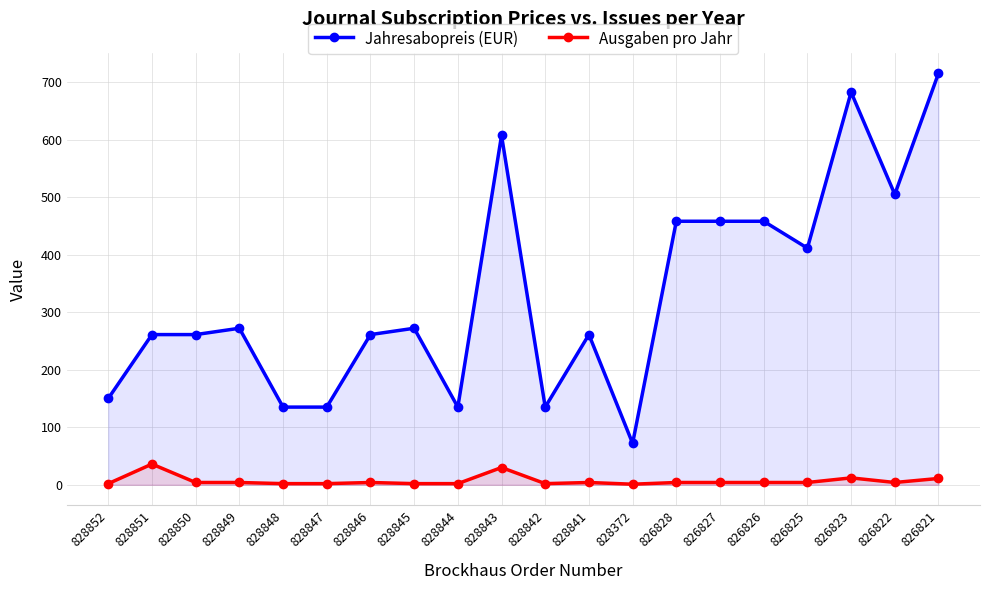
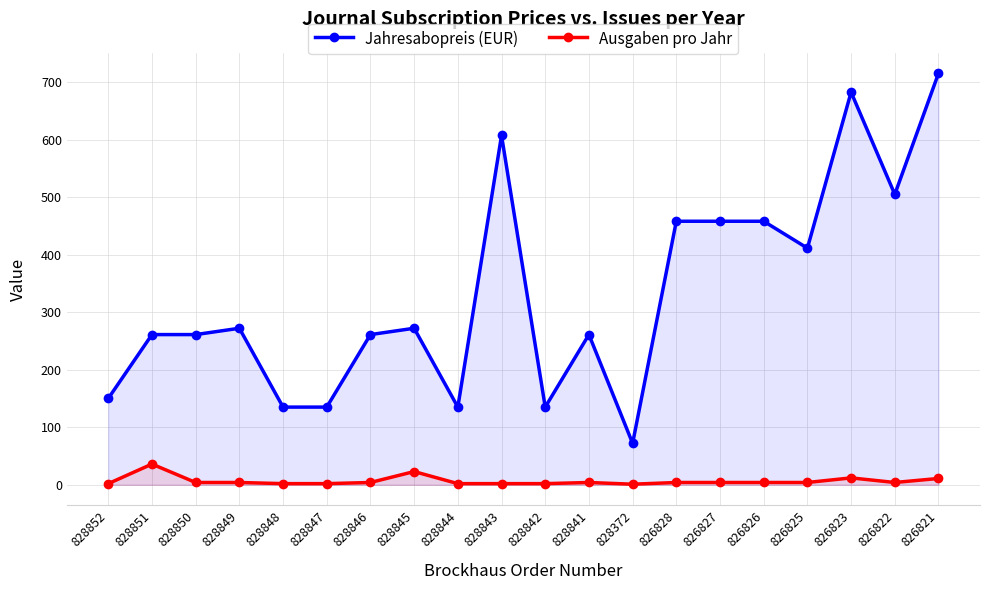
  {
    "Jahresabopreis (EUR)": {
      "828852": 150,
      "828851": 260,
      "828850": 260,
      "828849": 270,
      "828848": 140,
      "828847": 140,
      "828846": 260,
      "828845": 270,
      "828844": 140,
      "828843": 610,
      "828842": 140,
      "828841": 260,
      "828372": 70,
      "826828": 460,
      "826827": 460,
      "826826": 460,
      "826825": 410,
      "826823": 680,
      "826822": 500,
      "826821": 710
    },
    "Ausgaben pro Jahr": {
      "828852": 0,
      "828851": 40,
      "828850": 0,
      "828849": 0,
      "828848": 0,
      "828847": 0,
      "828846": 0,
-     "828845": 0,
+     "828845": 20,
      "828844": 0,
-     "828843": 30,
+     "828843": 0,
      "828842": 0,
      "828841": 0,
      "828372": 0,
      "826828": 0,
      "826827": 0,
      "826826": 0,
      "826825": 0,
      "826823": 10,
      "826822": 0,
      "826821": 10
    }
  }
